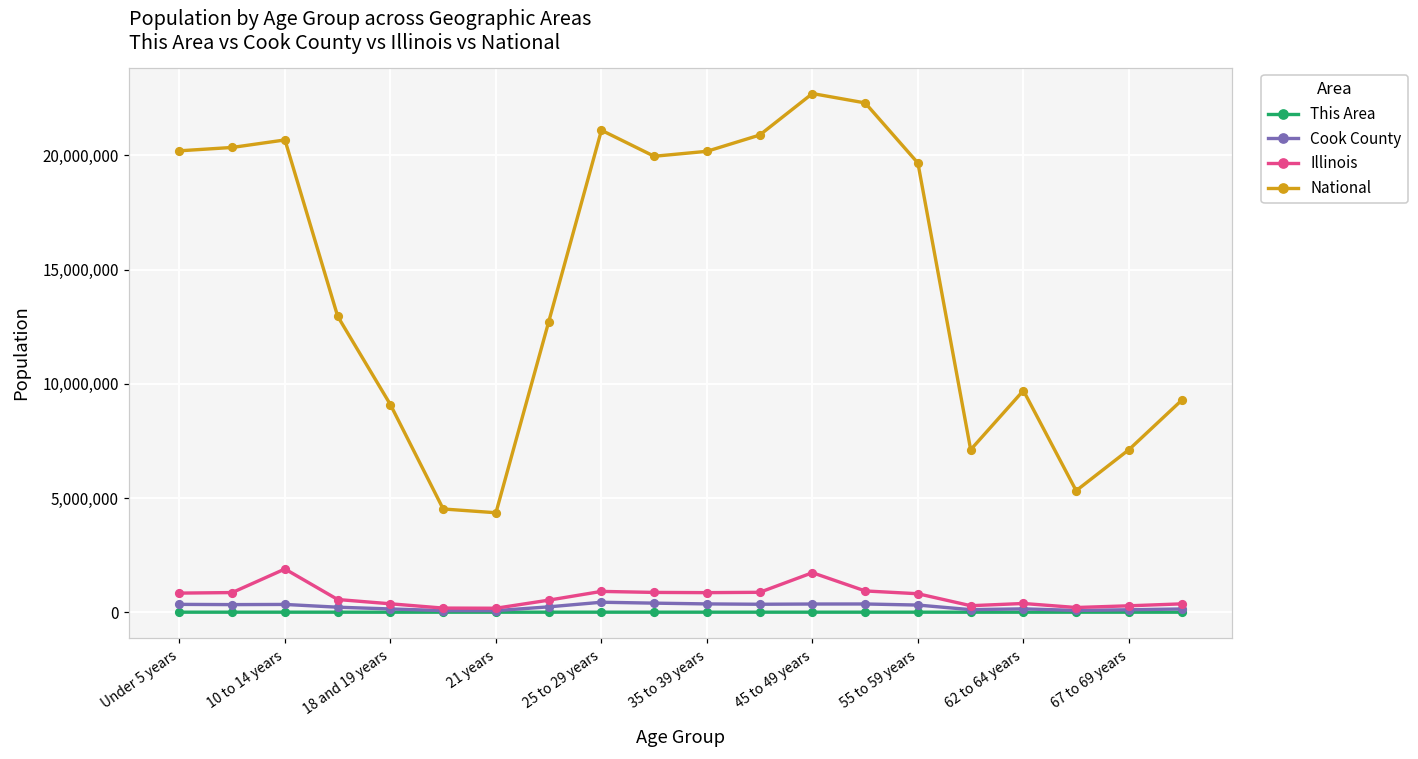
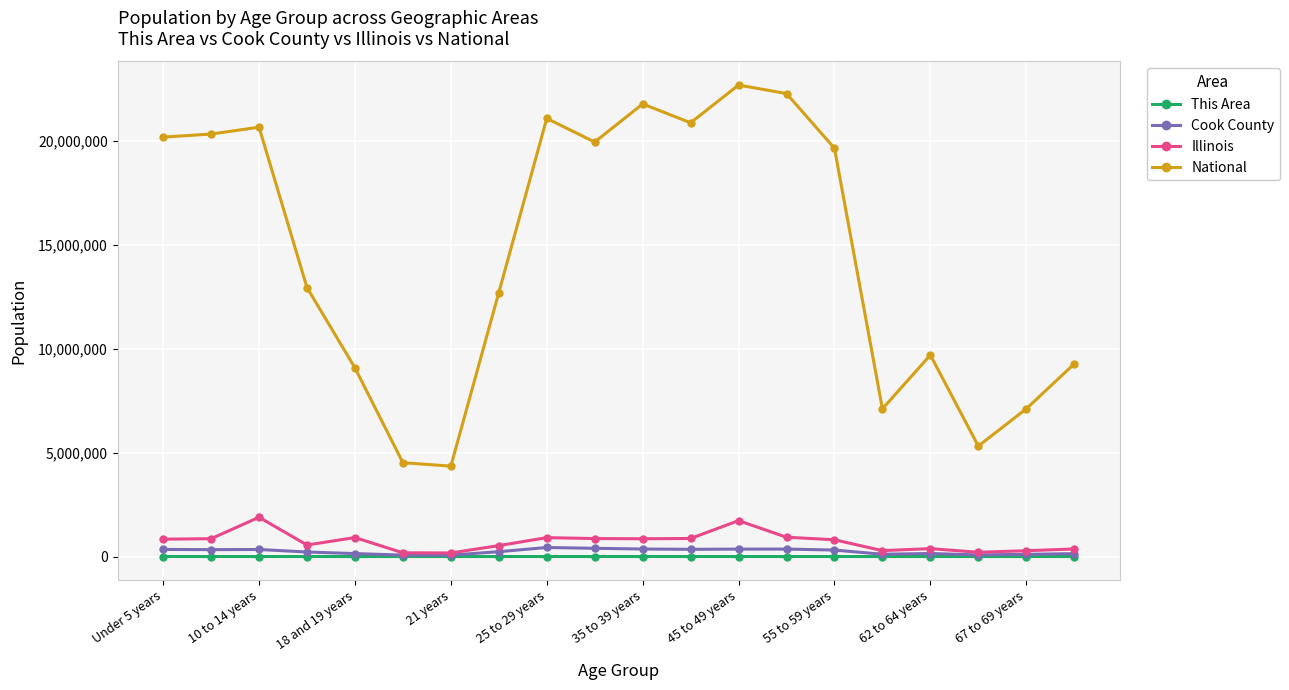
  {
    "This Area": {
      "Under 5 years": "0",
      "10 to 14 years": "0",
      "18 and 19 years": "0",
      "25 to 29 years": "0",
      "35 to 39 years": "0",
      "45 to 49 years": "0",
      "55 to 59 years": "0",
      "62 to 64 years": "0"
    },
    "Cook County": {
      "Under 5 years": "300,000",
      "10 to 14 years": "300,000",
      "18 and 19 years": "100,000",
      "25 to 29 years": "400,000",
      "35 to 39 years": "400,000",
      "45 to 49 years": "400,000",
      "55 to 59 years": "300,000",
      "62 to 64 years": "100,000"
    },
    "Illinois": {
      "Under 5 years": "800,000",
      "10 to 14 years": "1,900,000",
-     "18 and 19 years": "400,000",
+     "18 and 19 years": "900,000",
      "25 to 29 years": "900,000",
      "35 to 39 years": "900,000",
      "45 to 49 years": "1,700,000",
      "55 to 59 years": "800,000",
      "62 to 64 years": "400,000",
      "67 to 69 years": "300,000"
    },
    "National": {
      "Under 5 years": "20,200,000",
      "10 to 14 years": "20,700,000",
      "18 and 19 years": "9,100,000",
      "21 years": "4,400,000",
      "25 to 29 years": "21,100,000",
-     "35 to 39 years": "20,200,000",
+     "35 to 39 years": "21,800,000",
      "45 to 49 years": "22,700,000",
      "55 to 59 years": "19,700,000",
      "62 to 64 years": "9,700,000",
      "67 to 69 years": "7,100,000"
    }
  }
